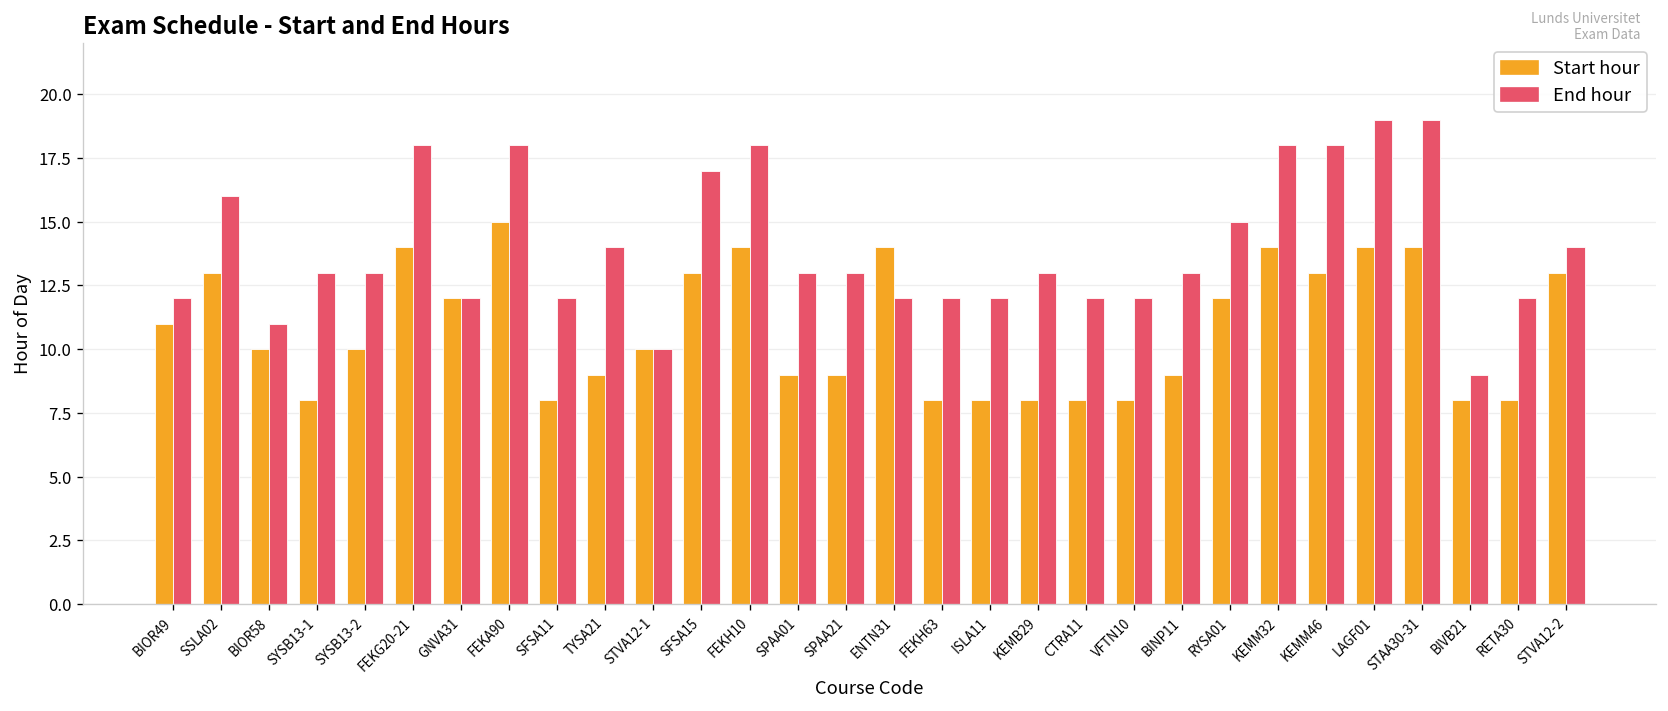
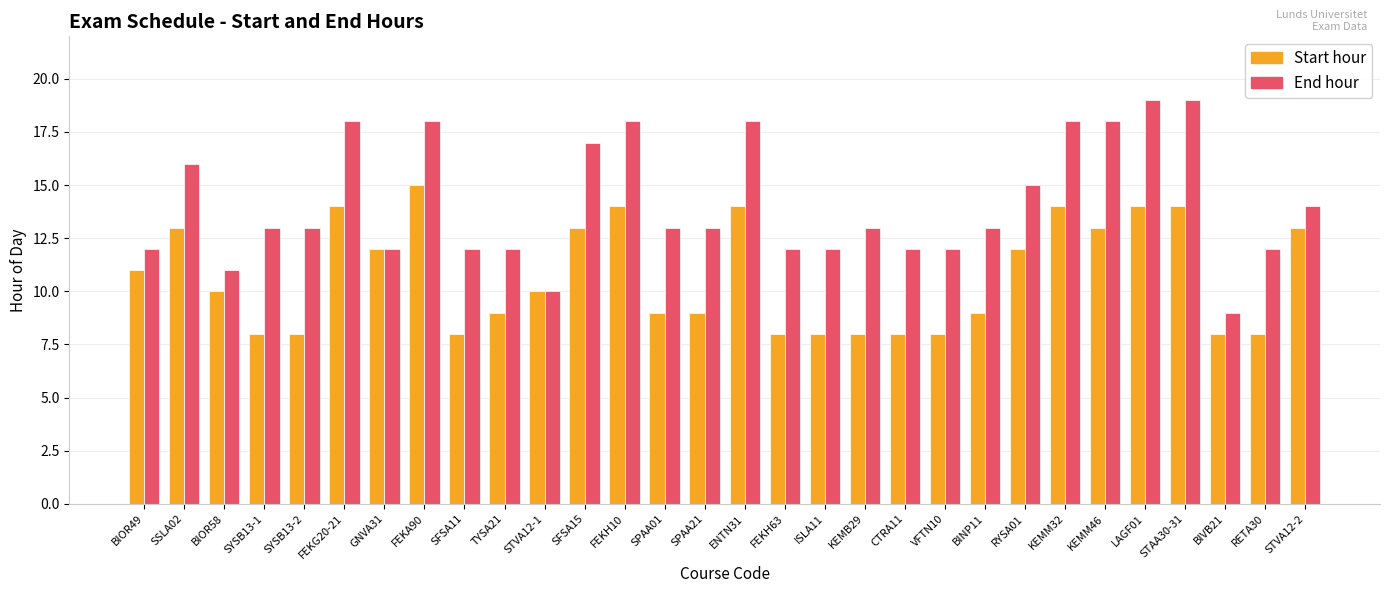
  {
    "Start hour": {
      "BIOR49": 11,
      "SSLA02": 13,
      "BIOR58": 10,
      "SYSB13-1": 8,
-     "SYSB13-2": 10,
+     "SYSB13-2": 8,
      "FEKG20-21": 14,
      "GNVA31": 12,
      "FEKA90": 15,
      "SFSA11": 8,
      "TYSA21": 9,
      "STVA12-1": 10,
      "SFSA15": 13,
      "FEKH10": 14,
      "SPAA01": 9,
      "SPAA21": 9,
      "ENTN31": 14,
      "FEKH63": 8,
      "ISLA11": 8,
      "KEMB29": 8,
      "CTRA11": 8,
      "VFTN10": 8,
      "BINP11": 9,
      "RYSA01": 12,
      "KEMM32": 14,
      "KEMM46": 13,
      "LAGF01": 14,
      "STAA30-31": 14,
      "BIVB21": 8,
      "RETA30": 8,
      "STVA12-2": 13
    },
    "End hour": {
      "BIOR49": 12,
      "SSLA02": 16,
      "BIOR58": 11,
      "SYSB13-1": 13,
      "SYSB13-2": 13,
      "FEKG20-21": 18,
      "GNVA31": 12,
      "FEKA90": 18,
      "SFSA11": 12,
-     "TYSA21": 14,
+     "TYSA21": 12,
      "STVA12-1": 10,
      "SFSA15": 17,
      "FEKH10": 18,
      "SPAA01": 13,
      "SPAA21": 13,
-     "ENTN31": 12,
+     "ENTN31": 18,
      "FEKH63": 12,
      "ISLA11": 12,
      "KEMB29": 13,
      "CTRA11": 12,
      "VFTN10": 12,
      "BINP11": 13,
      "RYSA01": 15,
      "KEMM32": 18,
      "KEMM46": 18,
      "LAGF01": 19,
      "STAA30-31": 19,
      "BIVB21": 9,
      "RETA30": 12,
      "STVA12-2": 14
    }
  }
